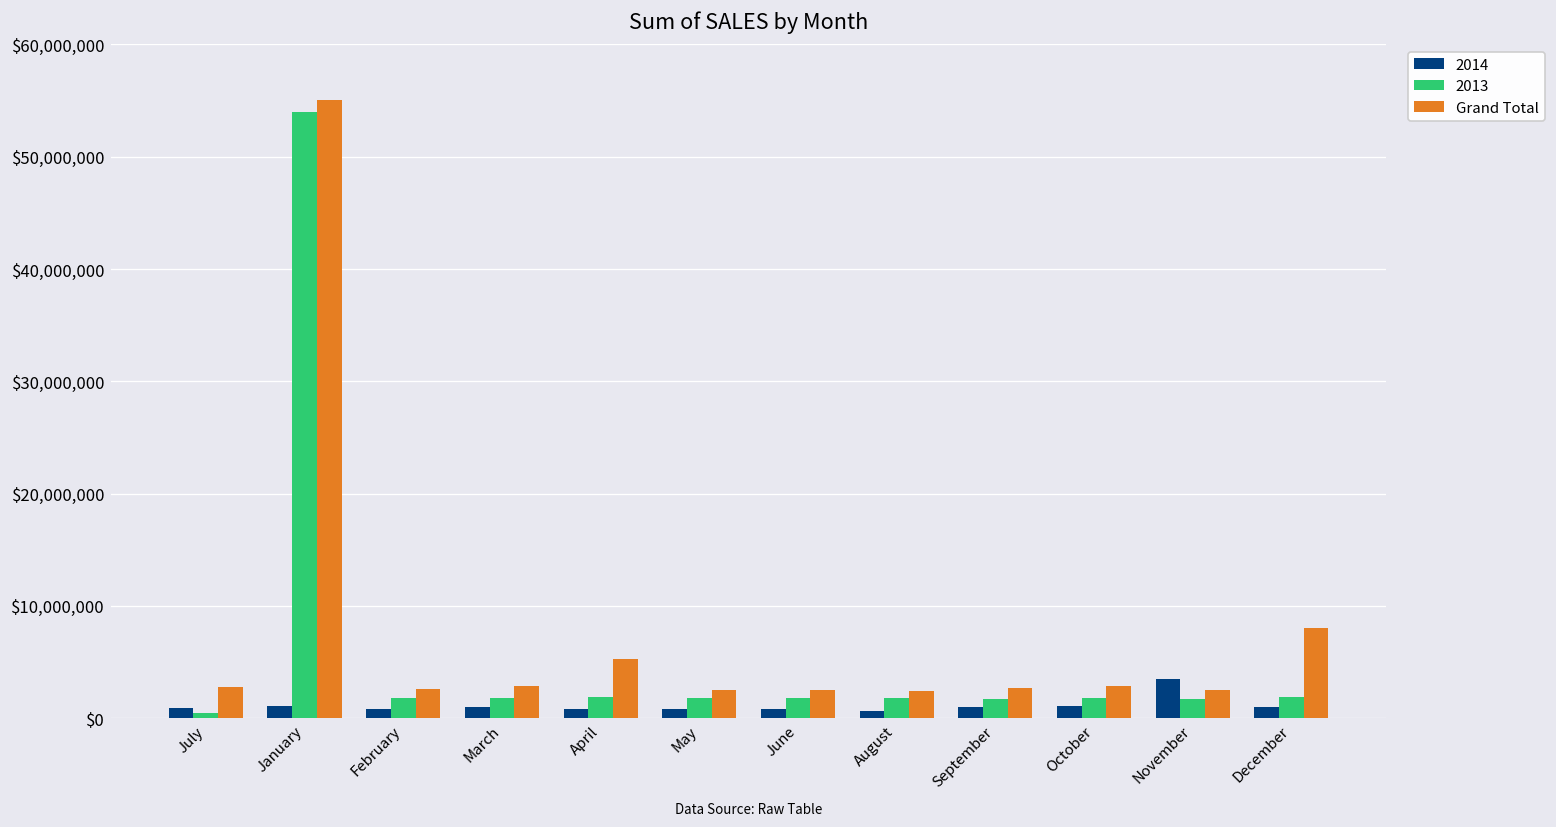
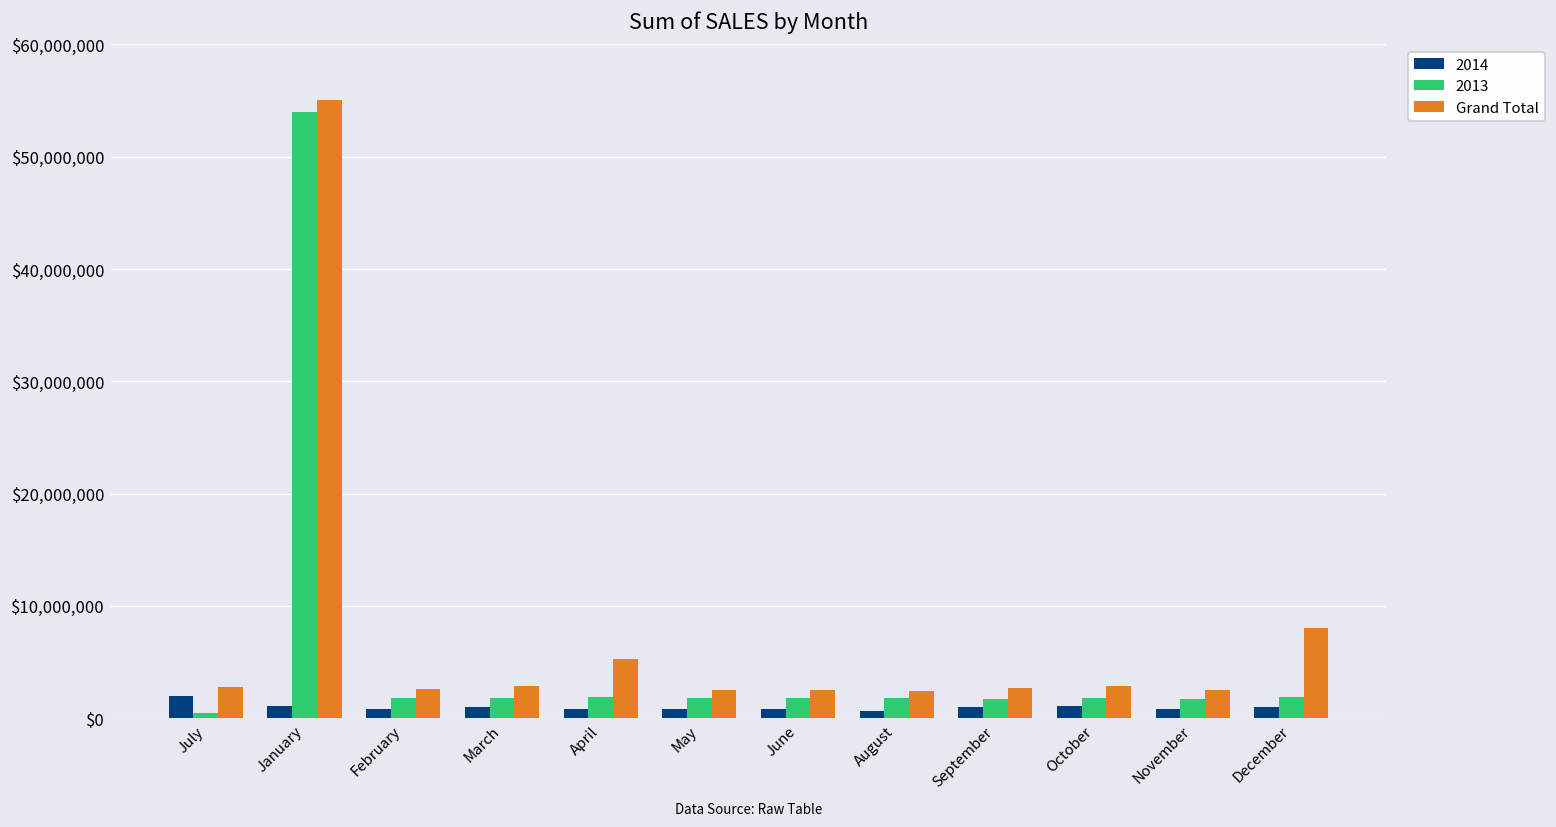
  {
    "2014": {
-     "July": "$1,000,000",
+     "July": "$2,000,000",
      "January": "$1,000,000",
      "February": "$1,000,000",
      "March": "$1,000,000",
      "April": "$1,000,000",
      "May": "$1,000,000",
      "June": "$1,000,000",
      "August": "$1,000,000",
      "September": "$1,000,000",
      "October": "$1,000,000",
-     "November": "$3,000,000",
+     "November": "$1,000,000",
      "December": "$1,000,000"
    },
    "2013": {
      "July": "$0",
      "January": "$54,000,000",
      "February": "$2,000,000",
      "March": "$2,000,000",
      "April": "$2,000,000",
      "May": "$2,000,000",
      "June": "$2,000,000",
      "August": "$2,000,000",
      "September": "$2,000,000",
      "October": "$2,000,000",
      "November": "$2,000,000",
      "December": "$2,000,000"
    },
    "Grand Total": {
      "July": "$3,000,000",
      "January": "$55,000,000",
      "February": "$3,000,000",
      "March": "$3,000,000",
      "April": "$5,000,000",
      "May": "$3,000,000",
      "June": "$3,000,000",
      "August": "$2,000,000",
      "September": "$3,000,000",
      "October": "$3,000,000",
      "November": "$3,000,000",
      "December": "$8,000,000"
    }
  }
